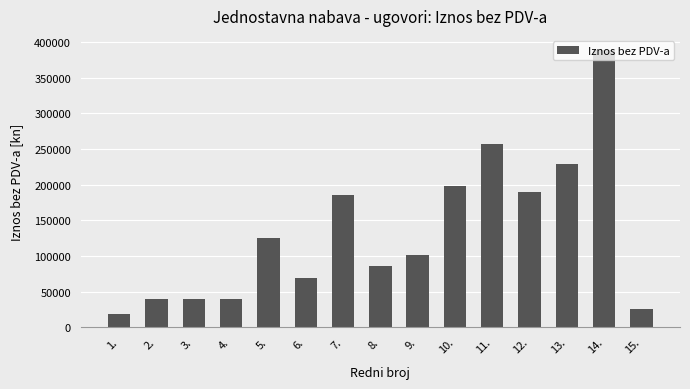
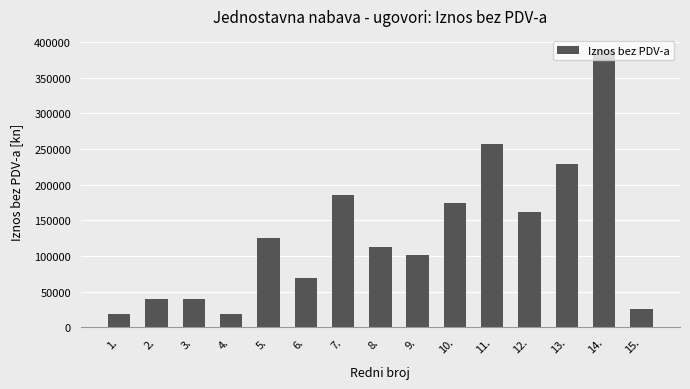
  {
    "1.": 20000,
    "2.": 40000,
    "3.": 40000,
-   "4.": 40000,
+   "4.": 20000,
    "5.": 120000,
    "6.": 70000,
    "7.": 190000,
-   "8.": 90000,
+   "8.": 110000,
    "9.": 100000,
-   "10.": 200000,
+   "10.": 170000,
    "11.": 260000,
-   "12.": 190000,
+   "12.": 160000,
    "13.": 230000,
    "15.": 20000
  }
